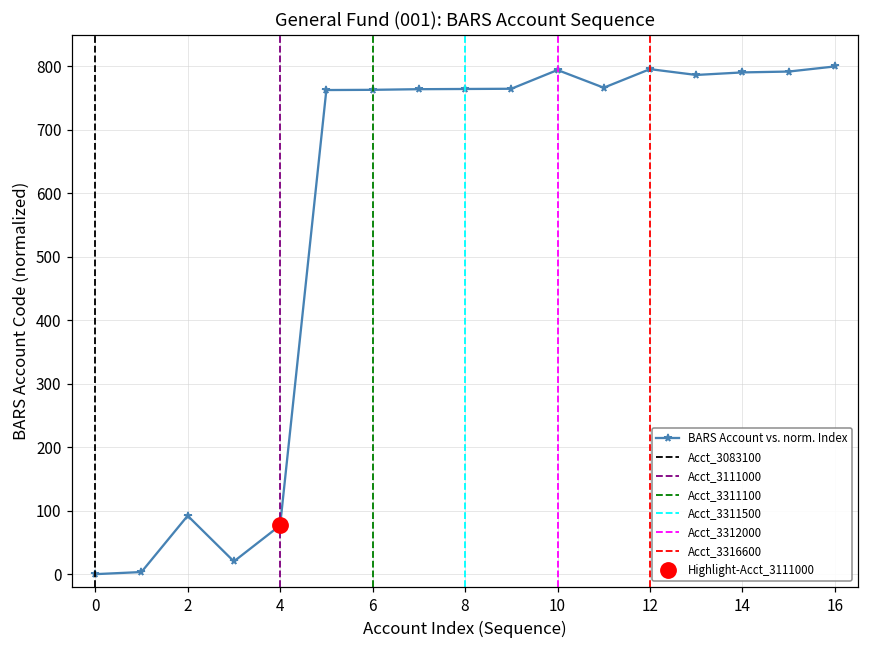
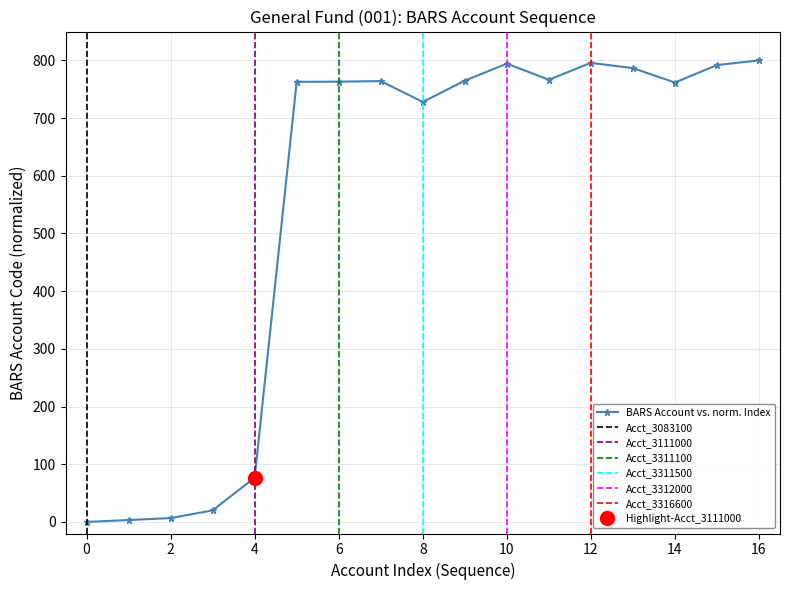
  {
    "BARS Account vs. norm. Index": {
      "0": 0,
-     "2": 90,
+     "2": 10,
      "6": 760,
-     "8": 760,
+     "8": 730,
      "10": 790,
      "12": 800,
-     "14": 790,
+     "14": 760,
      "16": 800
    }
  }
